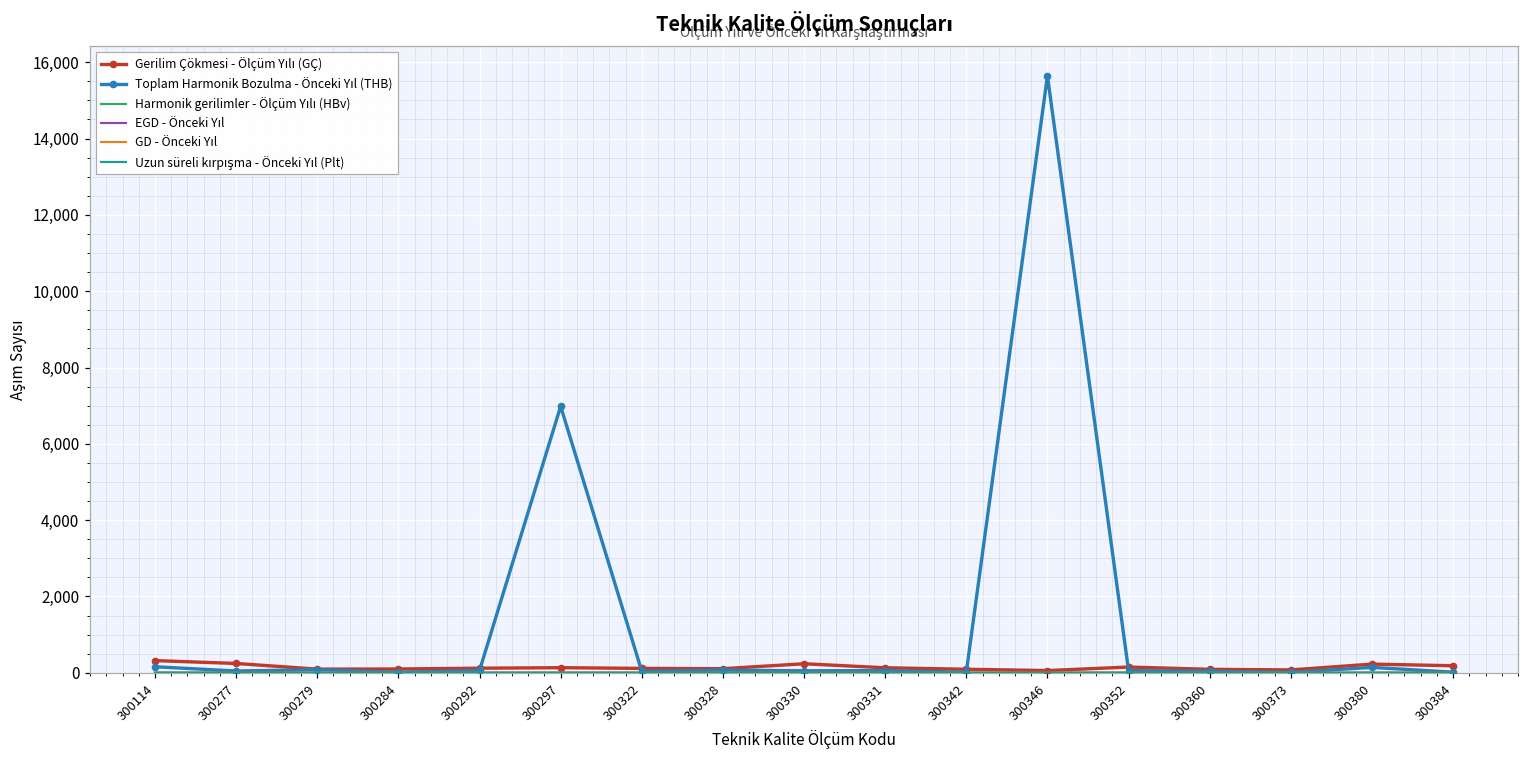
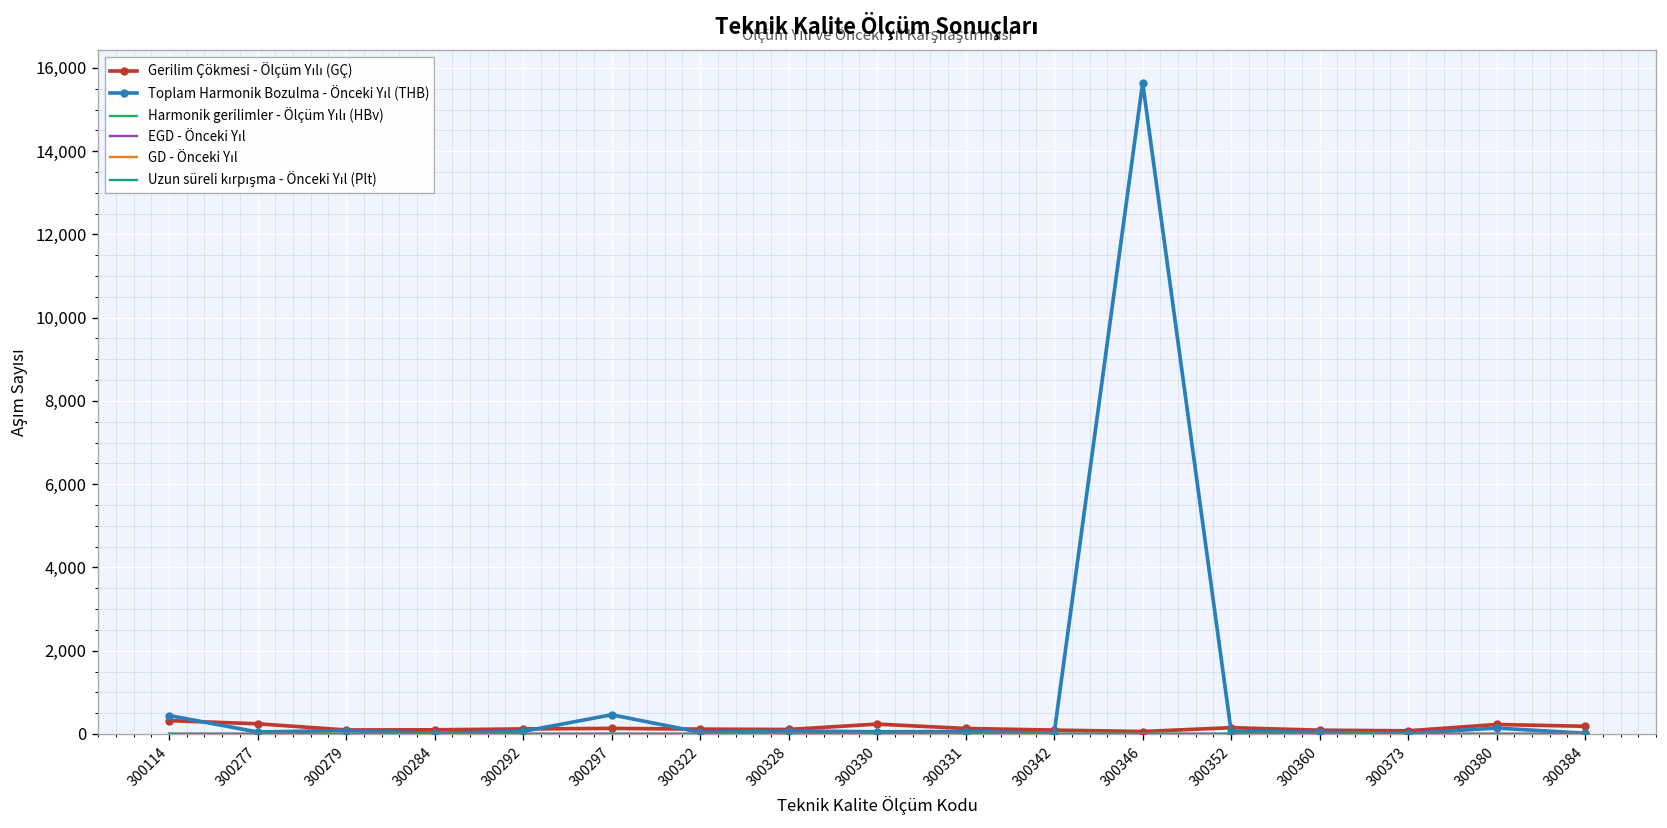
  {
    "Gerilim Çökmesi - Ölçüm Yılı (GÇ)": {
      "300114": "300",
      "300277": "200",
      "300284": "100",
      "300297": "100",
      "300322": "100",
      "300330": "200",
      "300342": "100",
      "300352": "200",
      "300380": "200",
      "300384": "200"
    },
    "Toplam Harmonik Bozulma - Önceki Yıl (THB)": {
-     "300114": "200",
-     "300297": "7,000",
+     "300114": "400",
+     "300297": "500",
      "300346": "15,600",
      "300380": "100"
    },
    "Uzun süreli kırpışma - Önceki Yıl (Plt)": {
      "300114": "0",
      "300279": "0",
      "300297": "0",
      "300380": "0"
    }
  }
